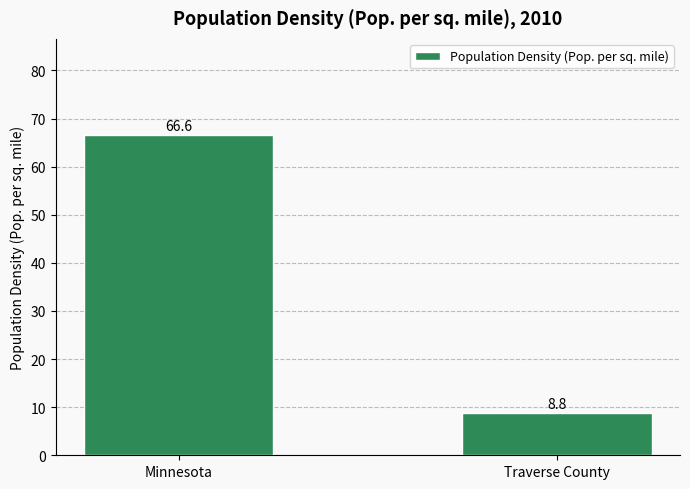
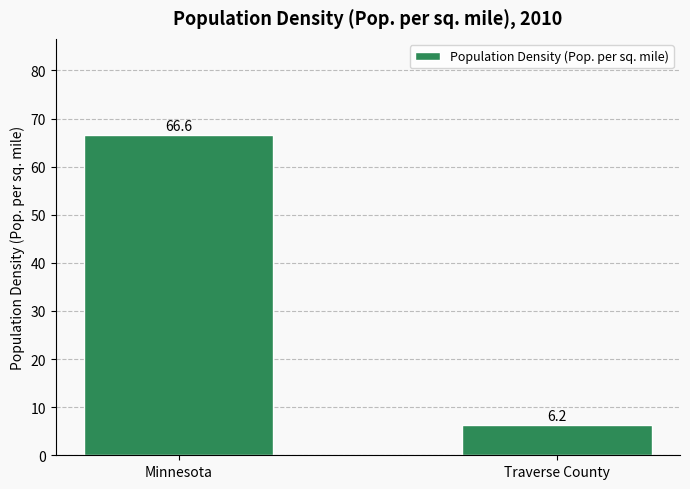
  {
    "Minnesota": 66.6,
-   "Traverse County": 8.8
+   "Traverse County": 6.2
  }
